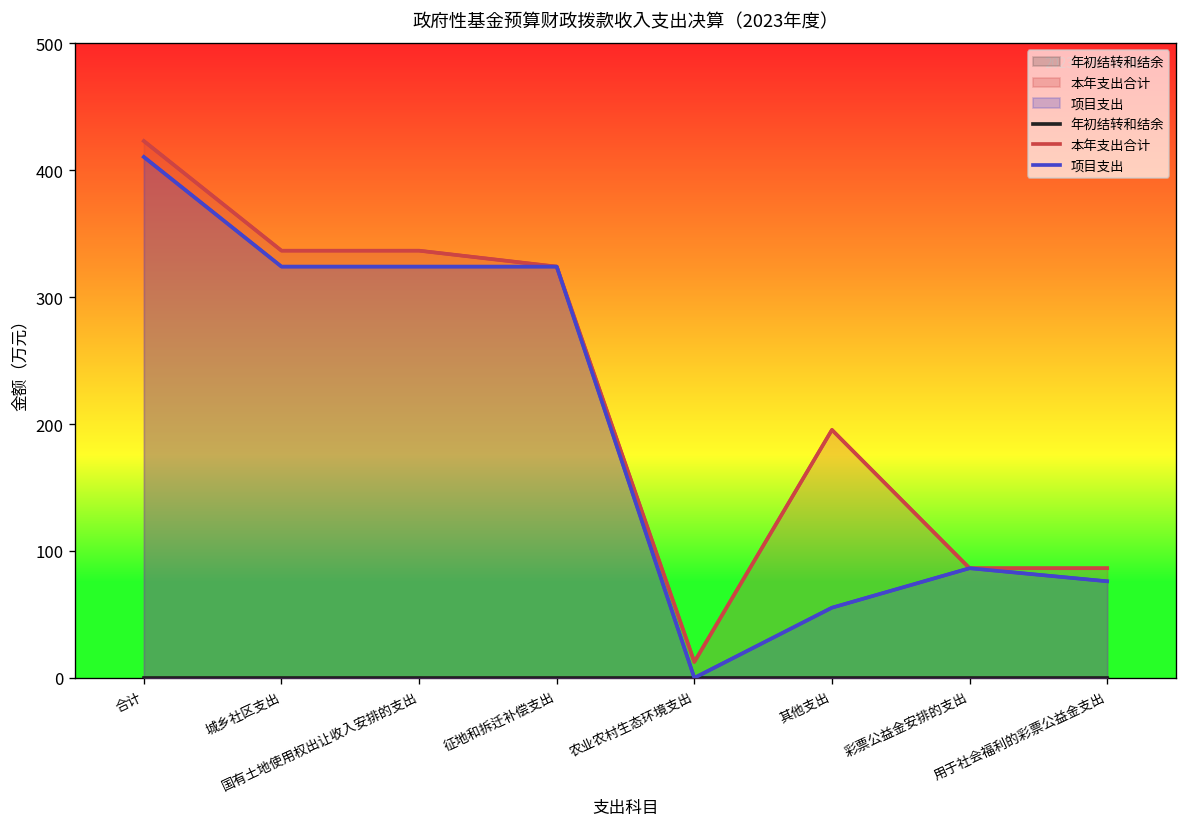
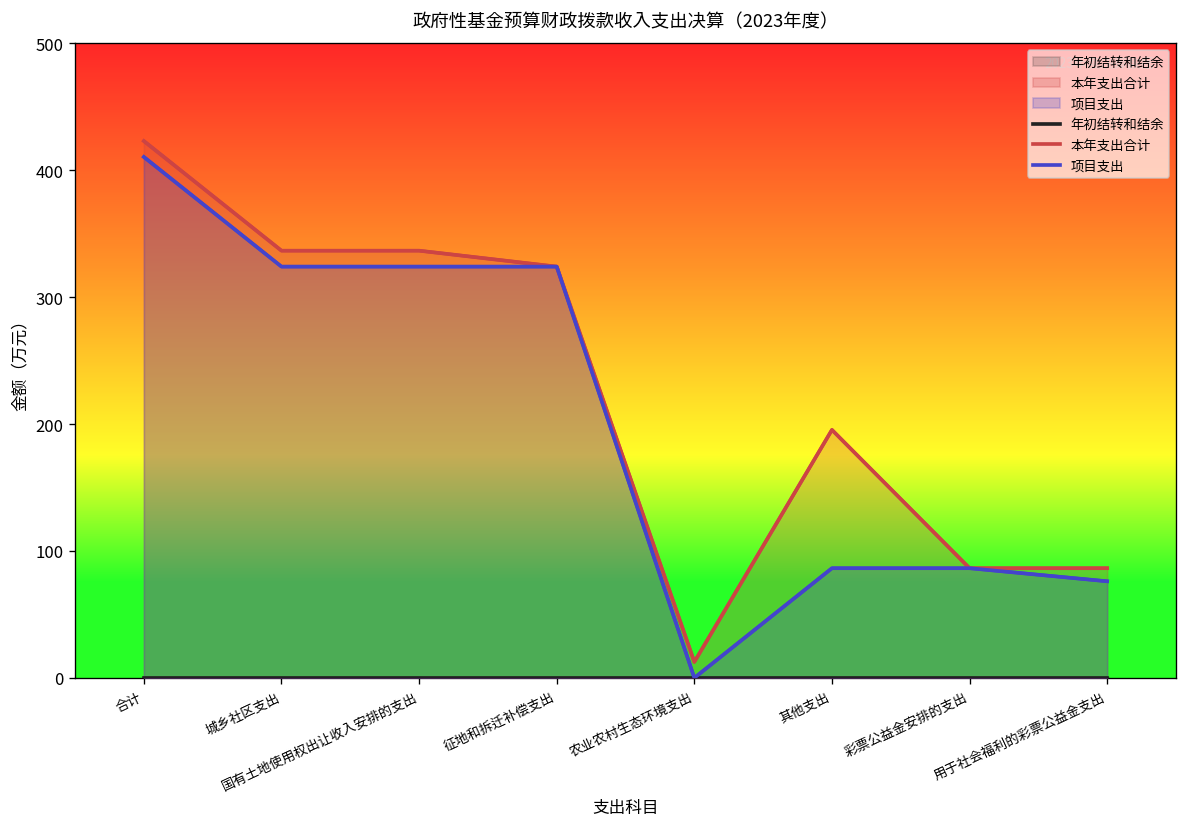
  {
    "年初结转和结余": {
      "合计": 0,
      "城乡社区支出": 0,
      "国有土地使用权出让收入安排的支出": 0,
      "征地和拆迁补偿支出": 0,
      "其他支出": 0,
      "彩票公益金安排的支出": 0,
      "用于社会福利的彩票公益金支出": 0
    },
    "本年支出合计": {
      "合计": 423,
      "城乡社区支出": 337,
      "国有土地使用权出让收入安排的支出": 337,
      "农业农村生态环境支出": 13,
      "其他支出": 195,
      "用于社会福利的彩票公益金支出": 86
    },
    "项目支出": {
      "合计": 410,
      "城乡社区支出": 324,
      "国有土地使用权出让收入安排的支出": 324,
-     "其他支出": 55,
+     "其他支出": 86,
      "用于社会福利的彩票公益金支出": 76
    }
  }
